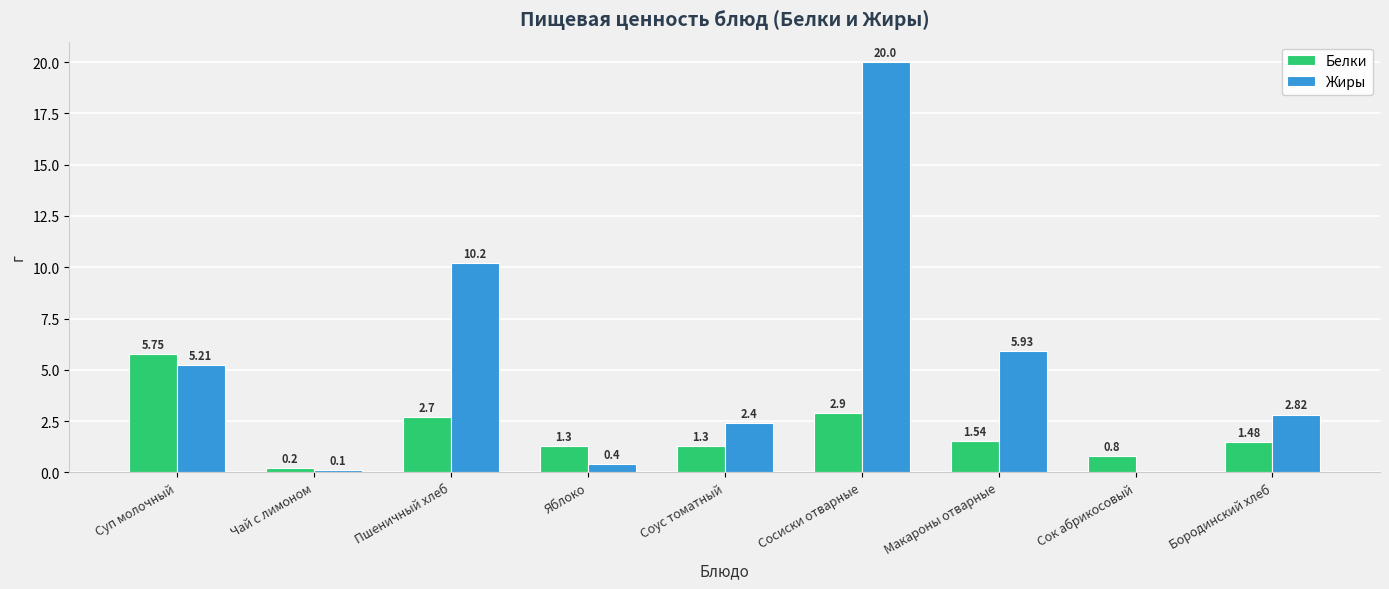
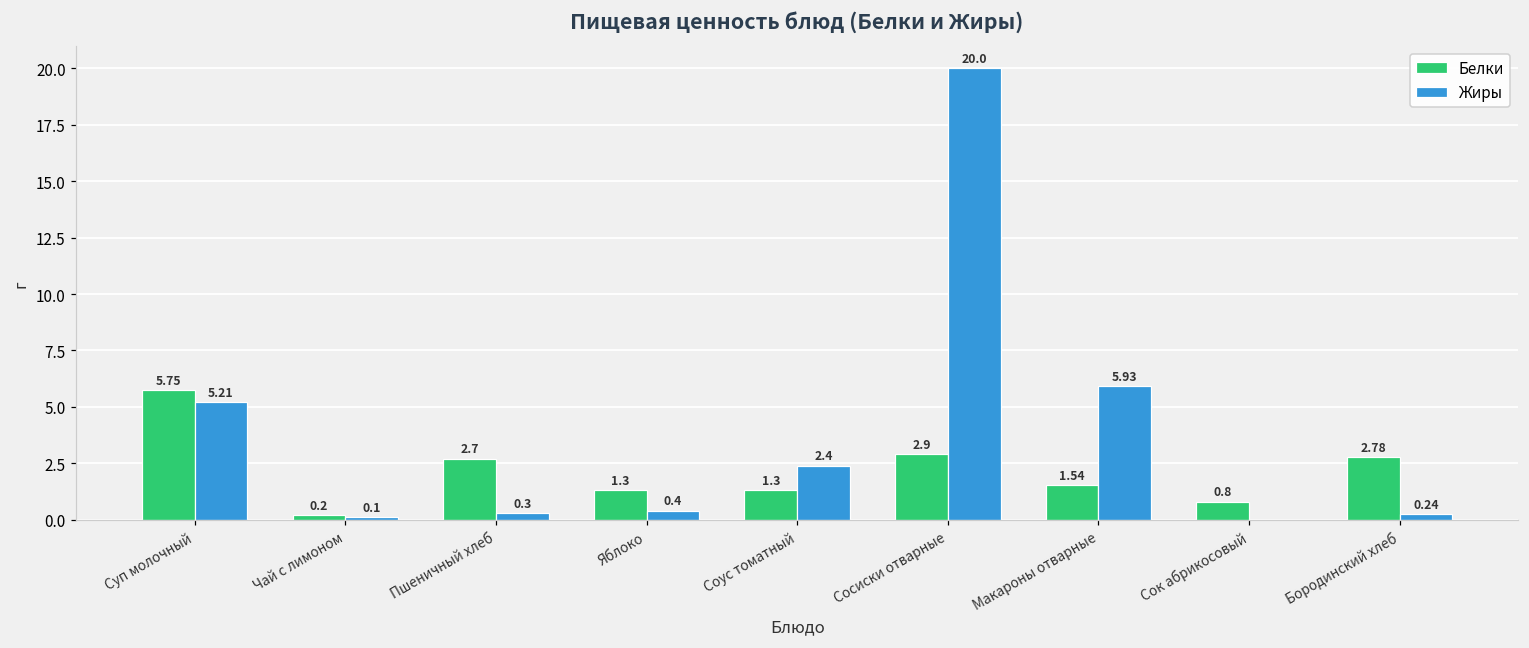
  {
    "Белки": {
      "Суп молочный": 5.75,
      "Чай с лимоном": 0.2,
      "Пшеничный хлеб": 2.7,
      "Яблоко": 1.3,
      "Соус томатный": 1.3,
      "Сосиски отварные": 2.9,
      "Макароны отварные": 1.54,
      "Сок абрикосовый": 0.8,
-     "Бородинский хлеб": 1.48
+     "Бородинский хлеб": 2.78
    },
    "Жиры": {
      "Суп молочный": 5.21,
      "Чай с лимоном": 0.1,
-     "Пшеничный хлеб": 10.2,
+     "Пшеничный хлеб": 0.3,
      "Яблоко": 0.4,
      "Соус томатный": 2.4,
      "Сосиски отварные": 20.0,
      "Макароны отварные": 5.93,
-     "Бородинский хлеб": 2.82
+     "Бородинский хлеб": 0.24
    }
  }
